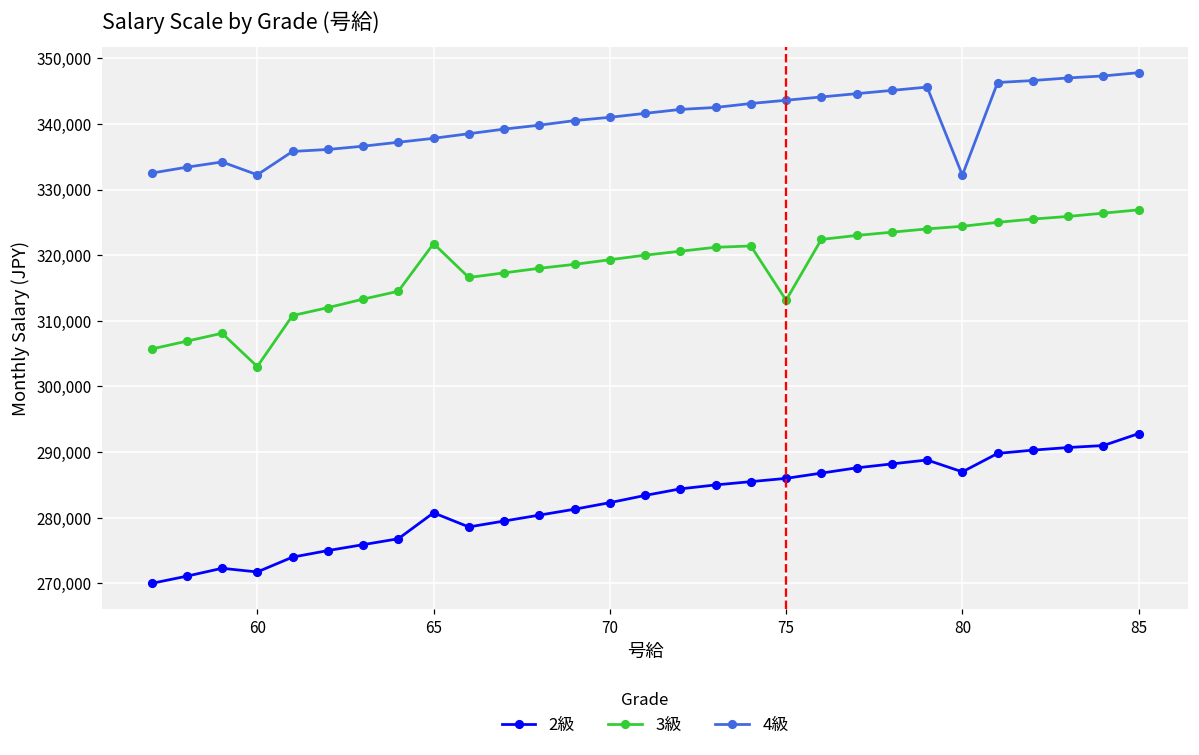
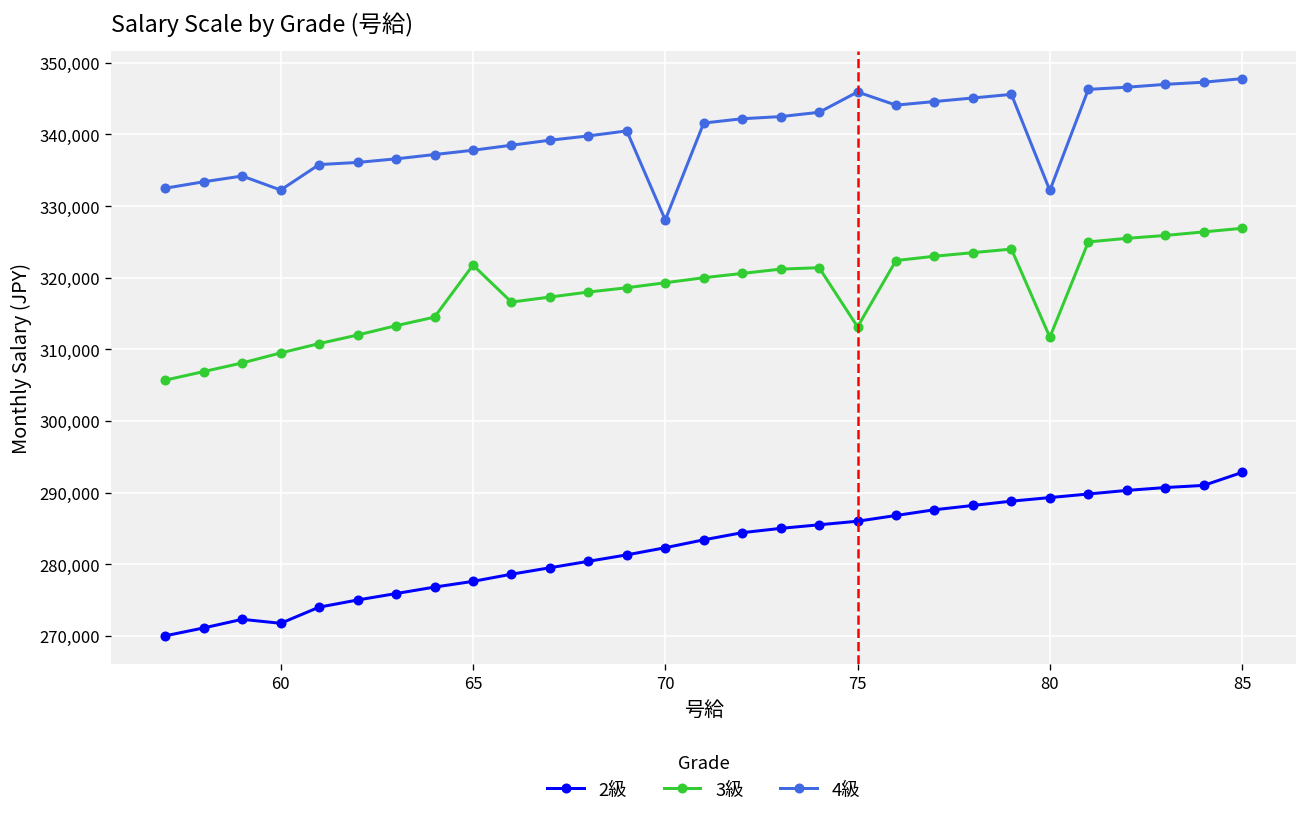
  {
    "2級": {
      "60": "272,000",
-     "65": "281,000",
+     "65": "278,000",
      "70": "282,000",
      "75": "286,000",
-     "80": "287,000",
+     "80": "289,000",
      "85": "293,000"
    },
    "3級": {
-     "60": "303,000",
+     "60": "310,000",
      "65": "322,000",
      "70": "319,000",
      "75": "313,000",
-     "80": "324,000",
+     "80": "312,000",
      "85": "327,000"
    },
    "4級": {
      "60": "332,000",
      "65": "338,000",
-     "70": "341,000",
-     "75": "344,000",
+     "70": "328,000",
+     "75": "346,000",
      "80": "332,000",
      "85": "348,000"
    }
  }
